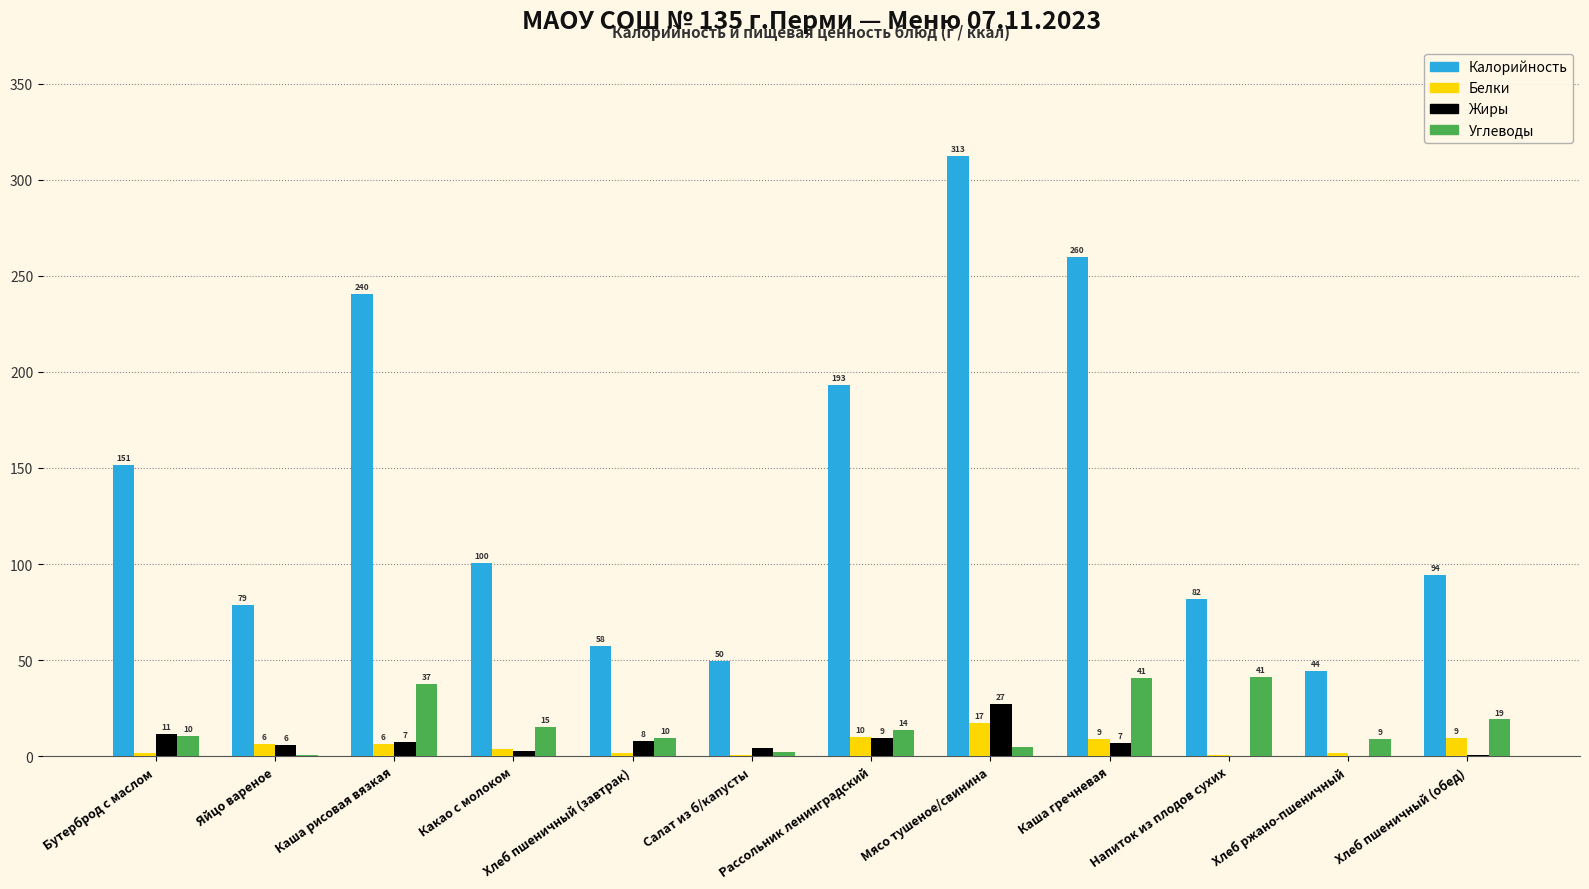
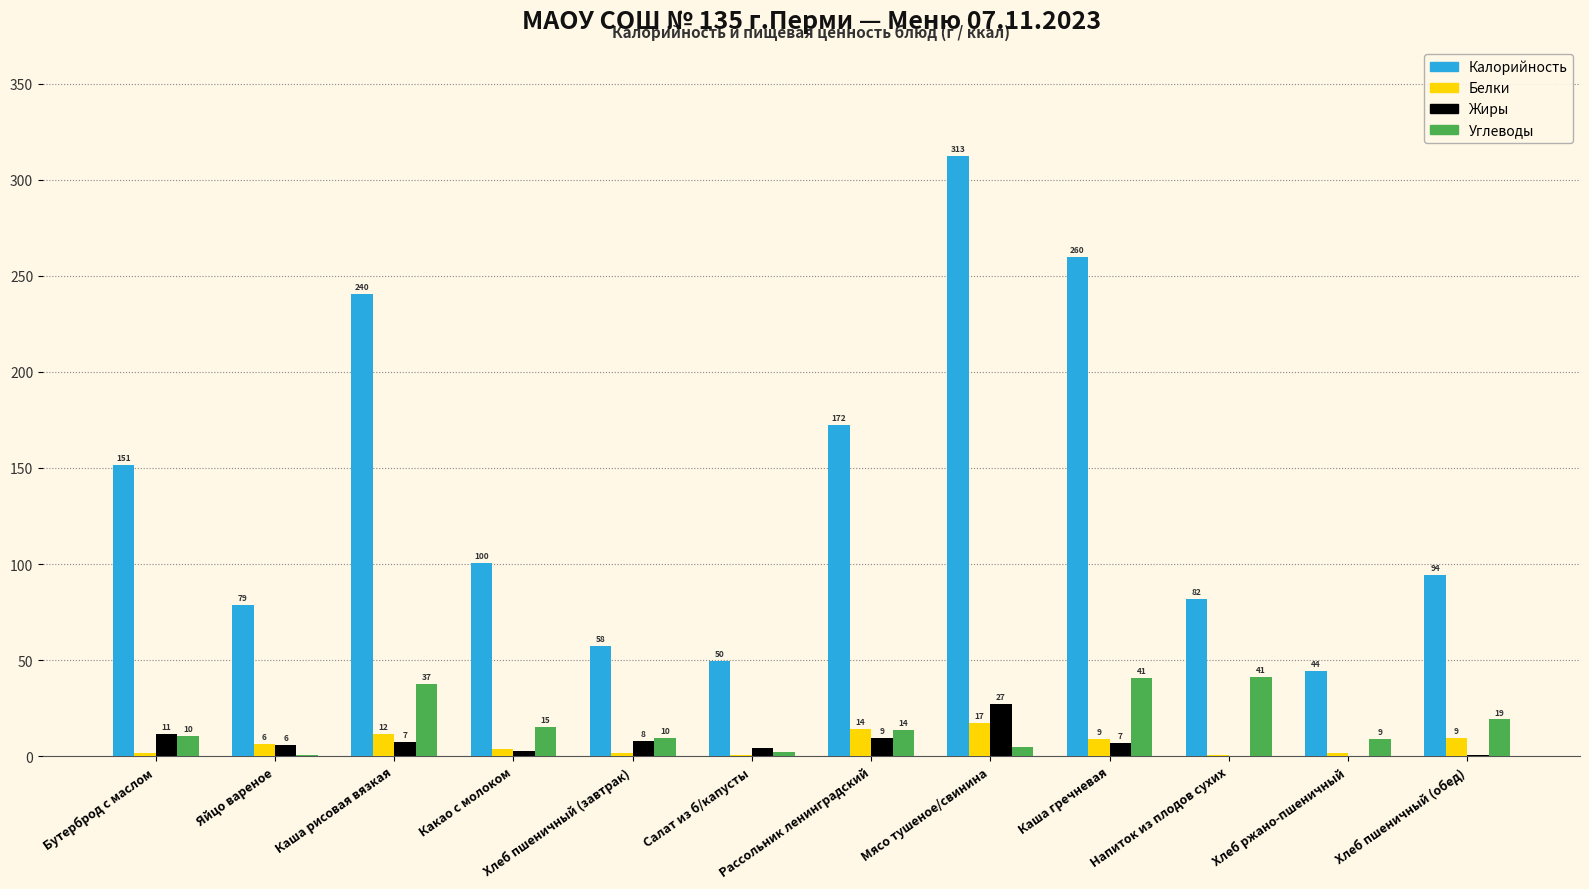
  {
    "Калорийность": {
      "Бутерброд с маслом": 151,
      "Яйцо вареное": 79,
      "Каша рисовая вязкая": 240,
      "Какао с молоком": 100,
      "Хлеб пшеничный (завтрак)": 58,
      "Салат из б/капусты": 50,
-     "Рассольник ленинградский": 193,
+     "Рассольник ленинградский": 172,
      "Мясо тушеное/свинина": 313,
      "Каша гречневая": 260,
      "Напиток из плодов сухих": 82,
      "Хлеб ржано-пшеничный": 44,
      "Хлеб пшеничный (обед)": 94
    },
    "Белки": {
      "Яйцо вареное": 6,
-     "Каша рисовая вязкая": 6,
-     "Рассольник ленинградский": 10,
+     "Каша рисовая вязкая": 12,
+     "Рассольник ленинградский": 14,
      "Мясо тушеное/свинина": 17,
      "Каша гречневая": 9,
      "Хлеб пшеничный (обед)": 9
    },
    "Жиры": {
      "Бутерброд с маслом": 11,
      "Яйцо вареное": 6,
      "Каша рисовая вязкая": 7,
      "Хлеб пшеничный (завтрак)": 8,
      "Рассольник ленинградский": 9,
      "Мясо тушеное/свинина": 27,
      "Каша гречневая": 7
    },
    "Углеводы": {
      "Бутерброд с маслом": 10,
      "Каша рисовая вязкая": 37,
      "Какао с молоком": 15,
      "Хлеб пшеничный (завтрак)": 10,
      "Рассольник ленинградский": 14,
      "Каша гречневая": 41,
      "Напиток из плодов сухих": 41,
      "Хлеб ржано-пшеничный": 9,
      "Хлеб пшеничный (обед)": 19
    }
  }
